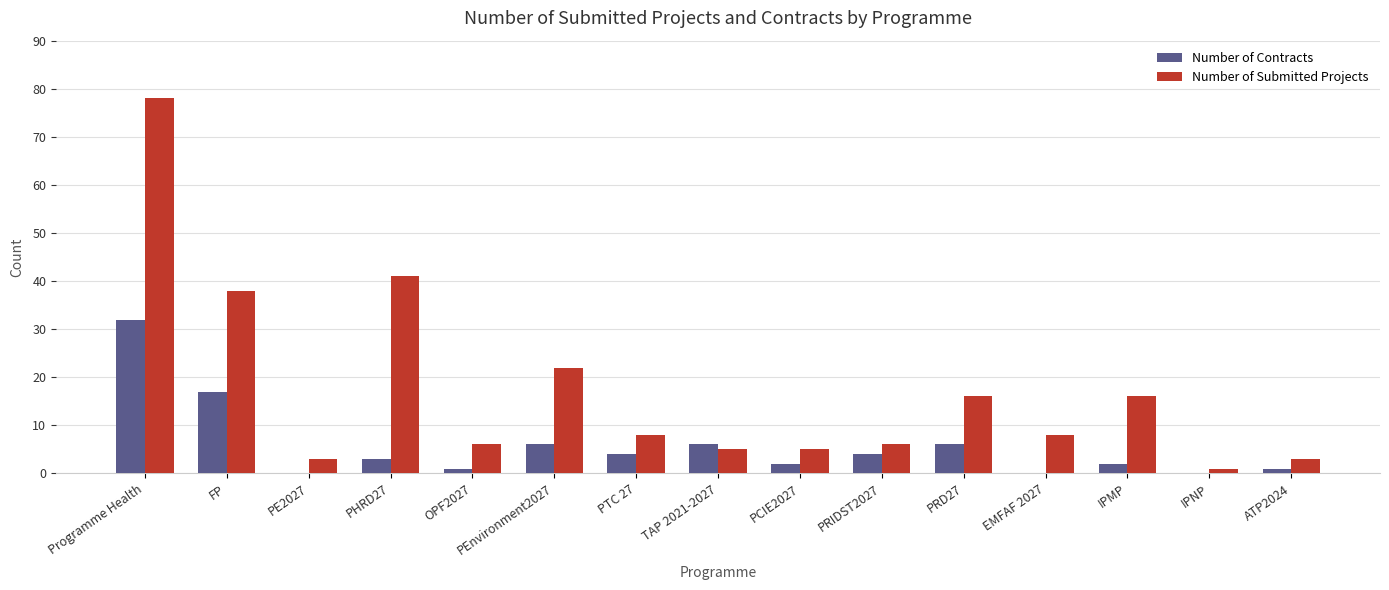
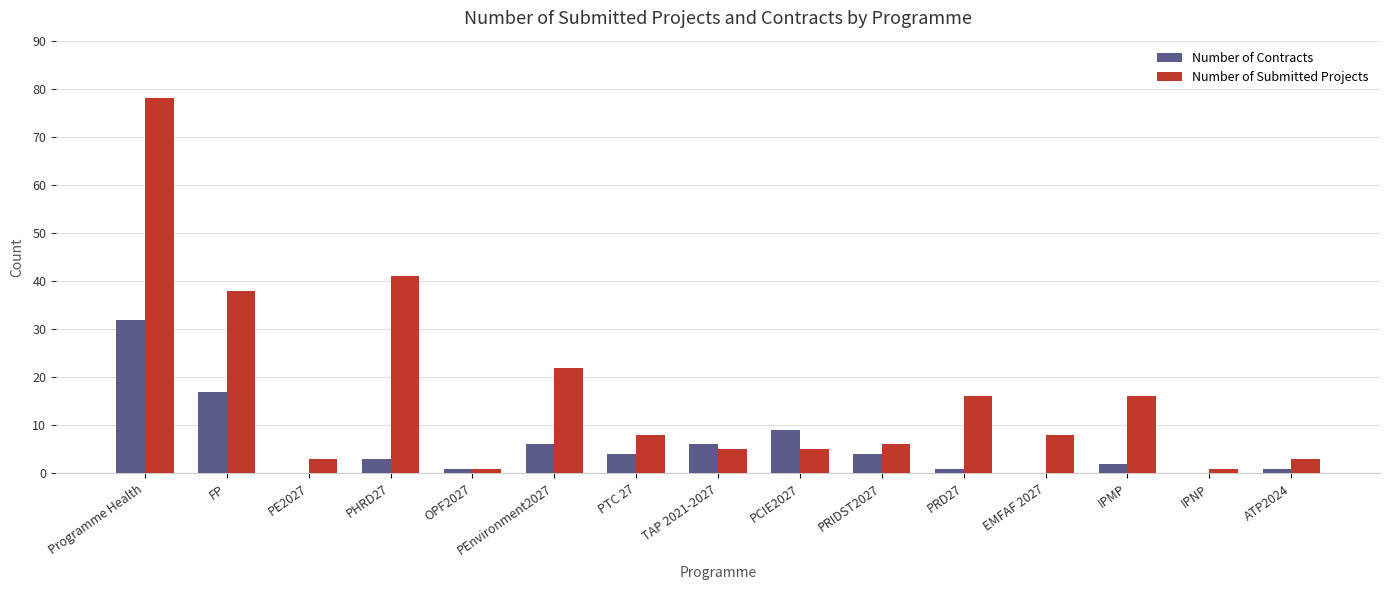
  {
    "Number of Contracts": {
      "Programme Health": 32,
      "FP": 17,
      "PE2027": 0,
      "PHRD27": 3,
      "OPF2027": 1,
      "PEnvironment2027": 6,
      "PTC 27": 4,
      "TAP 2021-2027": 6,
-     "PCIE2027": 2,
+     "PCIE2027": 9,
      "PRIDST2027": 4,
-     "PRD27": 6,
+     "PRD27": 1,
      "EMFAF 2027": 0,
      "IPMP": 2,
      "IPNP": 0,
      "ATP2024": 1
    },
    "Number of Submitted Projects": {
      "Programme Health": 78,
      "FP": 38,
      "PE2027": 3,
      "PHRD27": 41,
-     "OPF2027": 6,
+     "OPF2027": 1,
      "PEnvironment2027": 22,
      "PTC 27": 8,
      "TAP 2021-2027": 5,
      "PCIE2027": 5,
      "PRIDST2027": 6,
      "PRD27": 16,
      "EMFAF 2027": 8,
      "IPMP": 16,
      "IPNP": 1,
      "ATP2024": 3
    }
  }
